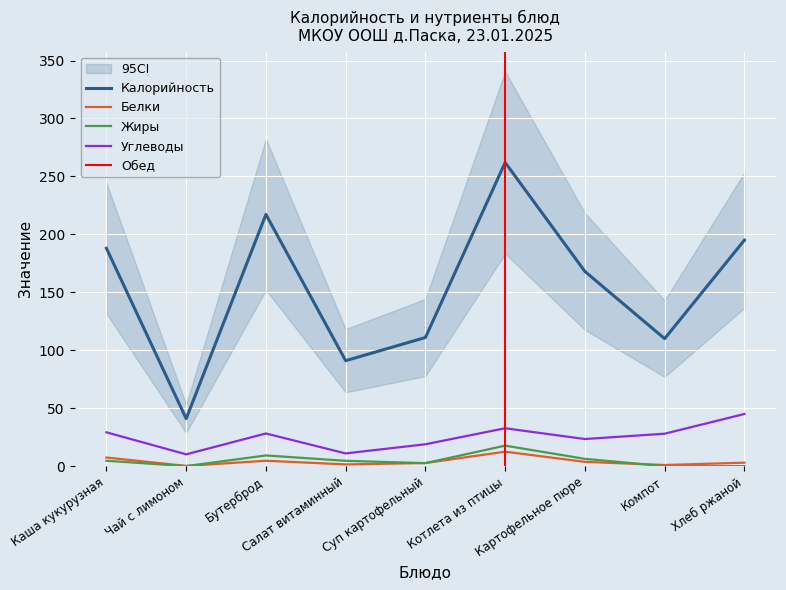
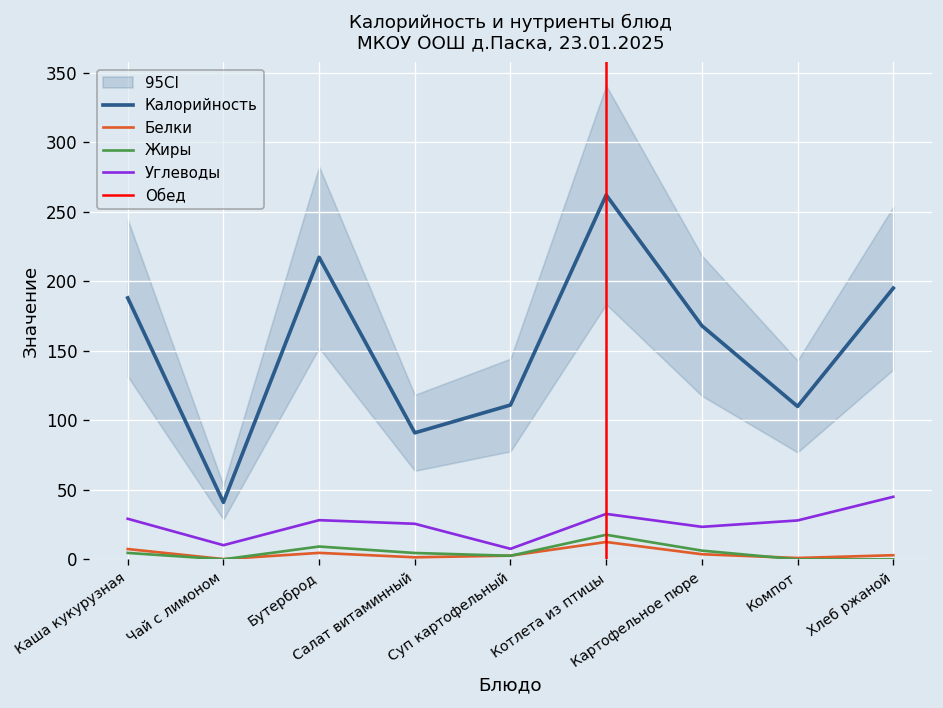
  {
    "Белки": {
      "Каша кукурузная": 7,
      "Бутерброд": 5,
      "Салат витаминный": 2,
      "Котлета из птицы": 13,
      "Картофельное пюре": 4,
      "Хлеб ржаной": 3
    },
    "Жиры": {
      "Каша кукурузная": 5,
      "Бутерброд": 9,
      "Салат витаминный": 5,
      "Котлета из птицы": 18,
      "Картофельное пюре": 6,
      "Хлеб ржаной": 0
    },
    "Углеводы": {
      "Каша кукурузная": 29,
      "Чай с лимоном": 10,
      "Бутерброд": 28,
-     "Салат витаминный": 11,
-     "Суп картофельный": 19,
+     "Салат витаминный": 26,
+     "Суп картофельный": 8,
      "Котлета из птицы": 33,
      "Картофельное пюре": 23,
      "Компот": 28,
      "Хлеб ржаной": 45
    }
  }
